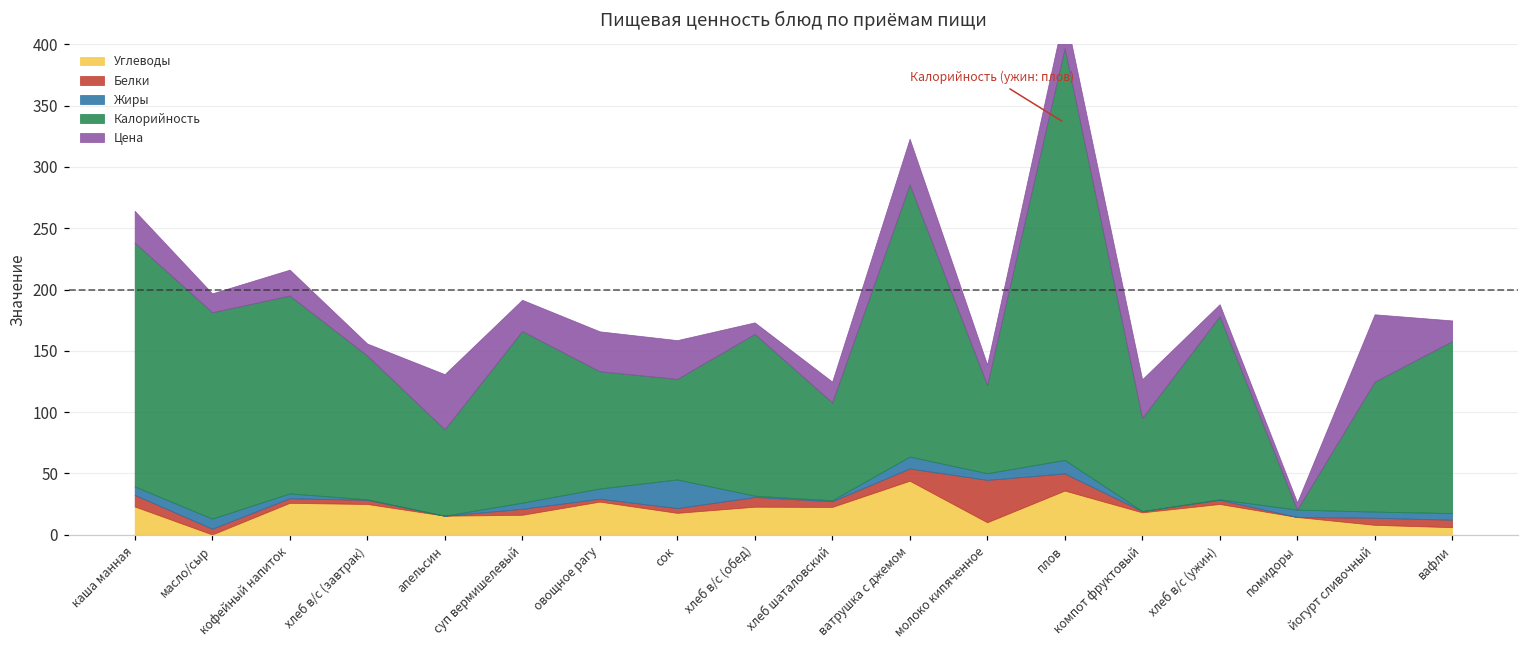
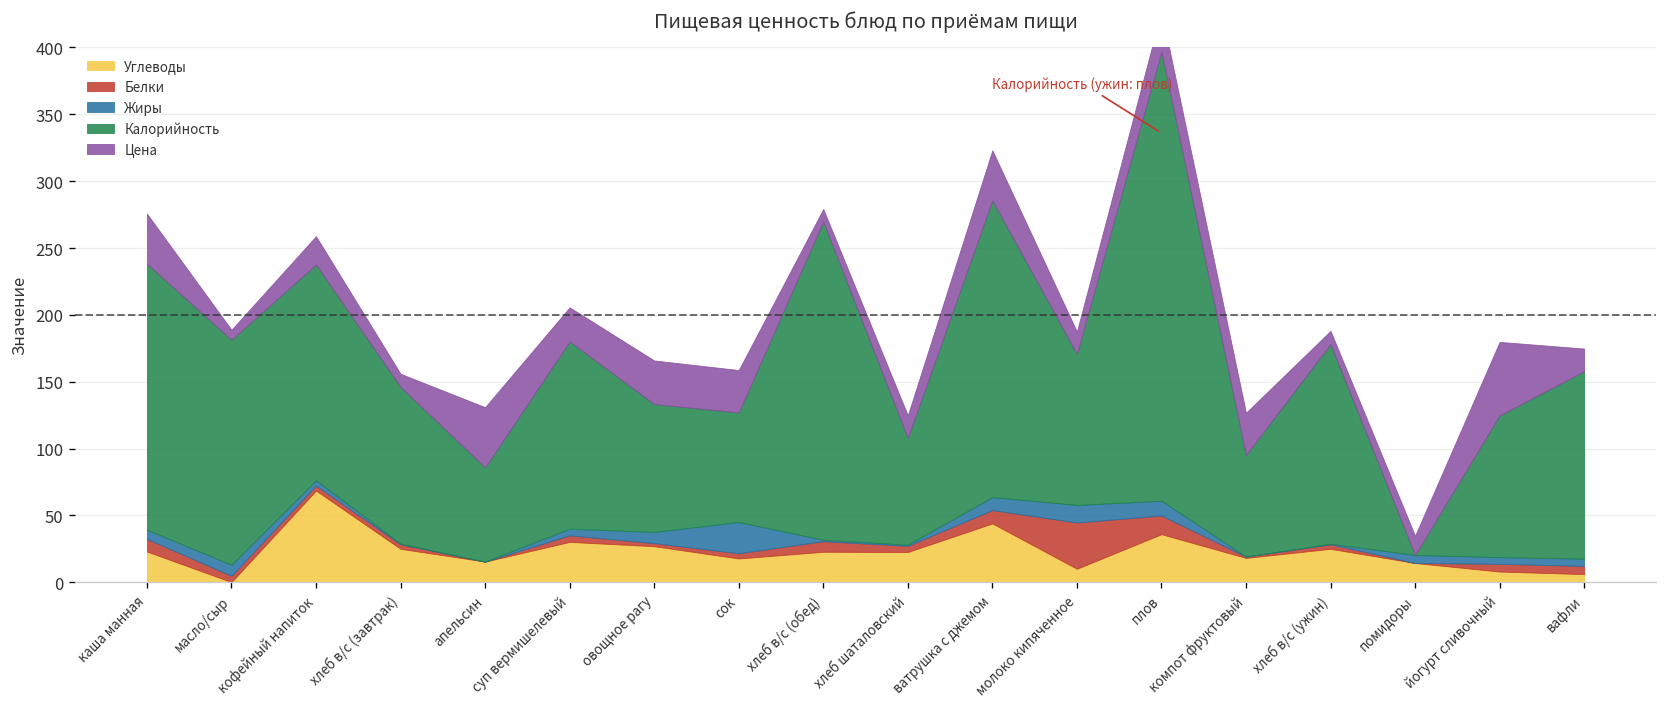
  {
    "Углеводы": {
      "каша манная": 23,
-     "кофейный напиток": 26,
+     "кофейный напиток": 69,
      "хлеб в/с (завтрак)": 25,
-     "суп вермишелевый": 16,
+     "суп вермишелевый": 30,
      "овощное рагу": 27,
      "сок": 18,
      "хлеб в/с (обед)": 23,
      "хлеб шаталовский": 23,
      "ватрушка с джемом": 44,
      "молоко кипяченное": 10,
      "плов": 36,
      "хлеб в/с (ужин)": 25,
      "йогурт сливочный": 8,
      "вафли": 6
    },
    "Белки": {
      "каша манная": 9,
      "масло/сыр": 5,
      "кофейный напиток": 4,
      "суп вермишелевый": 5,
      "овощное рагу": 2,
      "сок": 4,
      "ватрушка с джемом": 10,
      "молоко кипяченное": 35,
      "плов": 14,
      "йогурт сливочный": 6,
      "вафли": 6
    },
    "Жиры": {
      "каша манная": 7,
      "масло/сыр": 8,
      "кофейный напиток": 4,
      "суп вермишелевый": 5,
      "овощное рагу": 8,
      "сок": 23,
      "ватрушка с джемом": 10,
-     "молоко кипяченное": 5,
+     "молоко кипяченное": 13,
      "плов": 11,
      "йогурт сливочный": 5,
      "вафли": 5
    },
    "Калорийность": {
      "каша манная": 199,
      "масло/сыр": 168,
      "кофейный напиток": 161,
      "хлеб в/с (завтрак)": 117,
      "апельсин": 71,
      "суп вермишелевый": 140,
      "овощное рагу": 96,
      "сок": 82,
-     "хлеб в/с (обед)": 132,
+     "хлеб в/с (обед)": 238,
      "хлеб шаталовский": 80,
      "ватрушка с джемом": 222,
-     "молоко кипяченное": 72,
+     "молоко кипяченное": 113,
      "плов": 336,
      "компот фруктовый": 76,
      "хлеб в/с (ужин)": 149,
      "йогурт сливочный": 106,
      "вафли": 140
    },
    "Цена": {
-     "каша манная": 26,
-     "масло/сыр": 15,
+     "каша манная": 37,
+     "масло/сыр": 7,
      "кофейный напиток": 21,
      "хлеб в/с (завтрак)": 10,
      "апельсин": 45,
      "суп вермишелевый": 26,
      "овощное рагу": 33,
      "сок": 32,
      "хлеб в/с (обед)": 9,
      "хлеб шаталовский": 17,
      "ватрушка с джемом": 37,
      "молоко кипяченное": 17,
      "компот фруктовый": 32,
      "хлеб в/с (ужин)": 10,
-     "помидоры": 6,
+     "помидоры": 14,
      "йогурт сливочный": 55,
      "вафли": 17
    }
  }
